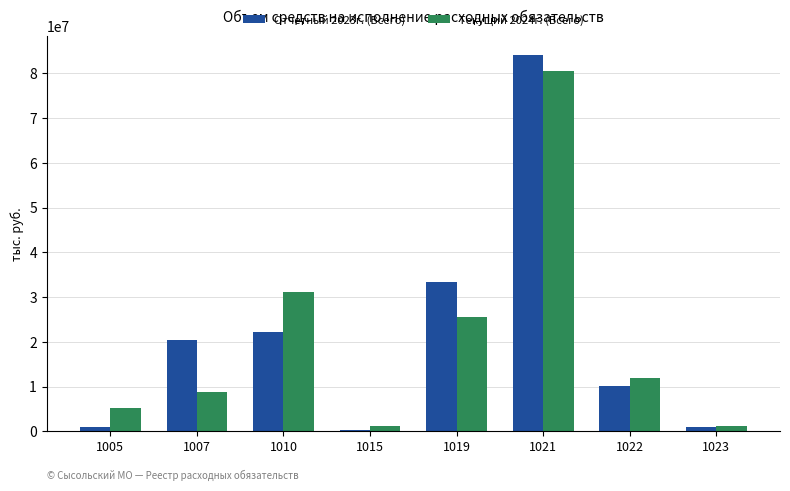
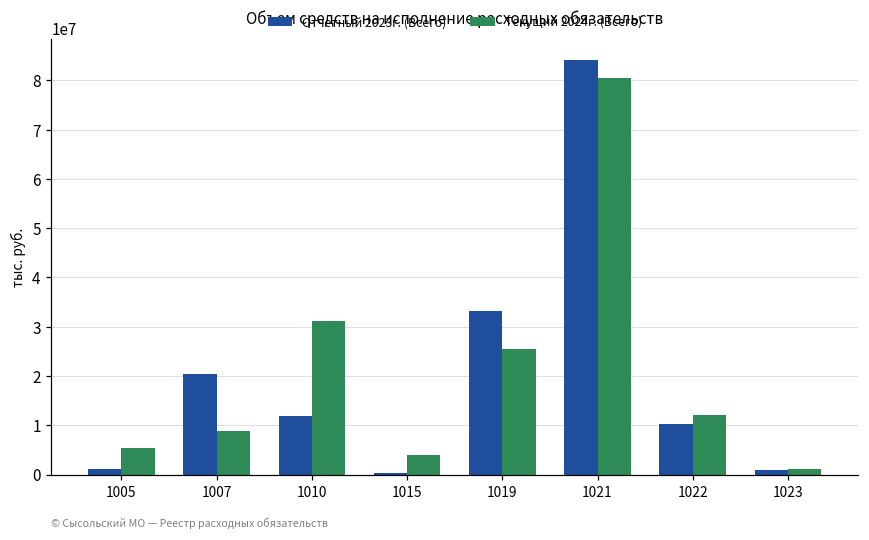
  {
    "Отчетный 2023г. (Всего)": {
      "1005": 1000000,
      "1007": 20000000,
-     "1010": 22000000,
+     "1010": 12000000,
      "1019": 33000000,
      "1021": 84000000,
      "1022": 10000000,
      "1023": 1000000
    },
    "Текущий 2024г. (Всего)": {
      "1005": 5000000,
      "1007": 9000000,
      "1010": 31000000,
-     "1015": 1000000,
+     "1015": 4000000,
      "1019": 25000000,
      "1021": 80000000,
      "1022": 12000000,
      "1023": 1000000
    }
  }
